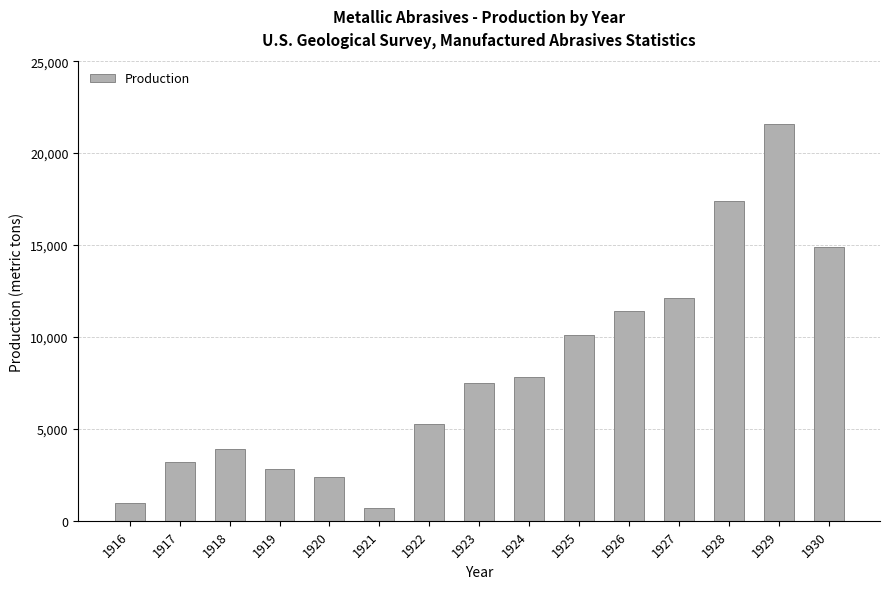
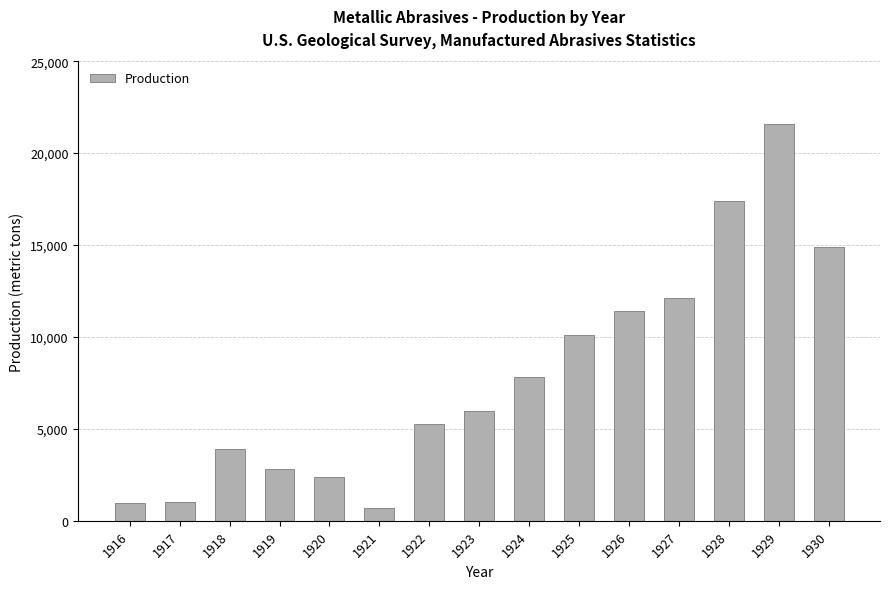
  {
    "1916": "1,000",
-   "1917": "3,200",
+   "1917": "1,000",
    "1918": "3,900",
    "1919": "2,800",
    "1920": "2,400",
    "1921": "700",
    "1922": "5,300",
-   "1923": "7,500",
+   "1923": "6,000",
    "1924": "7,800",
    "1925": "10,100",
    "1926": "11,400",
    "1927": "12,100",
    "1928": "17,400",
    "1929": "21,600",
    "1930": "14,900"
  }
